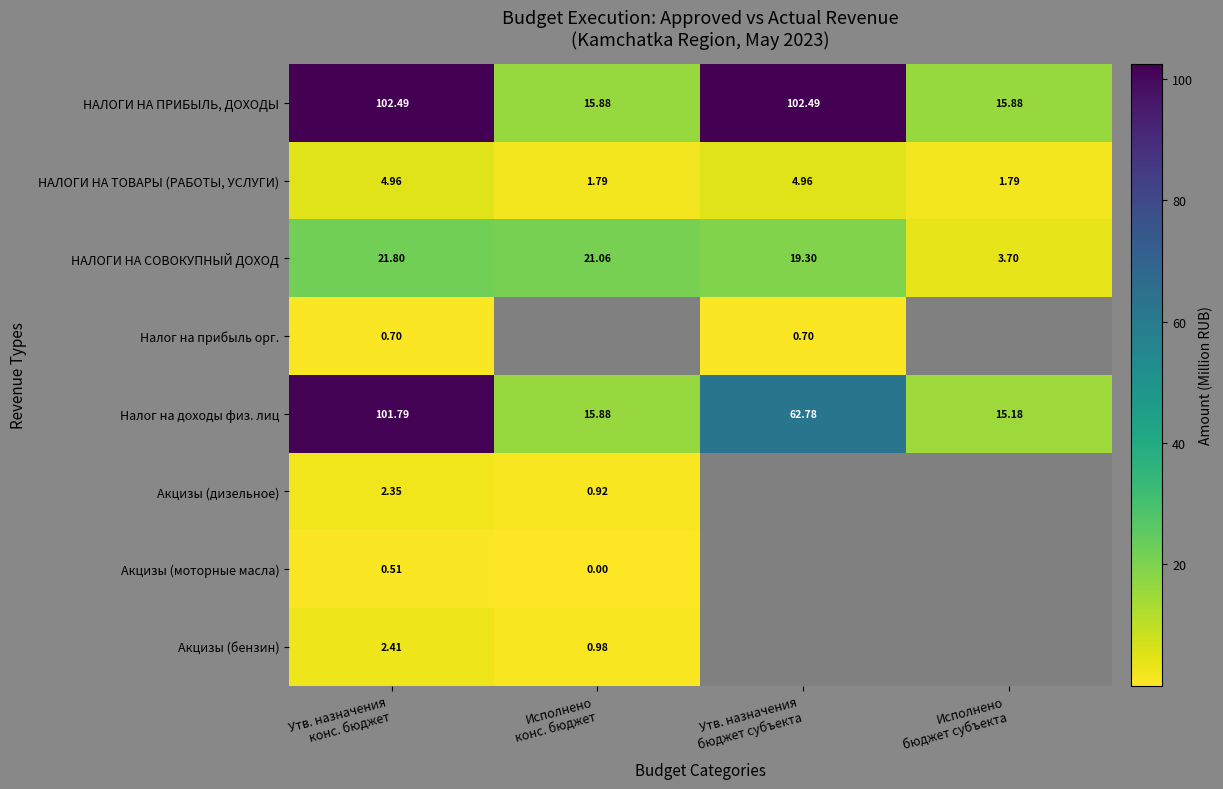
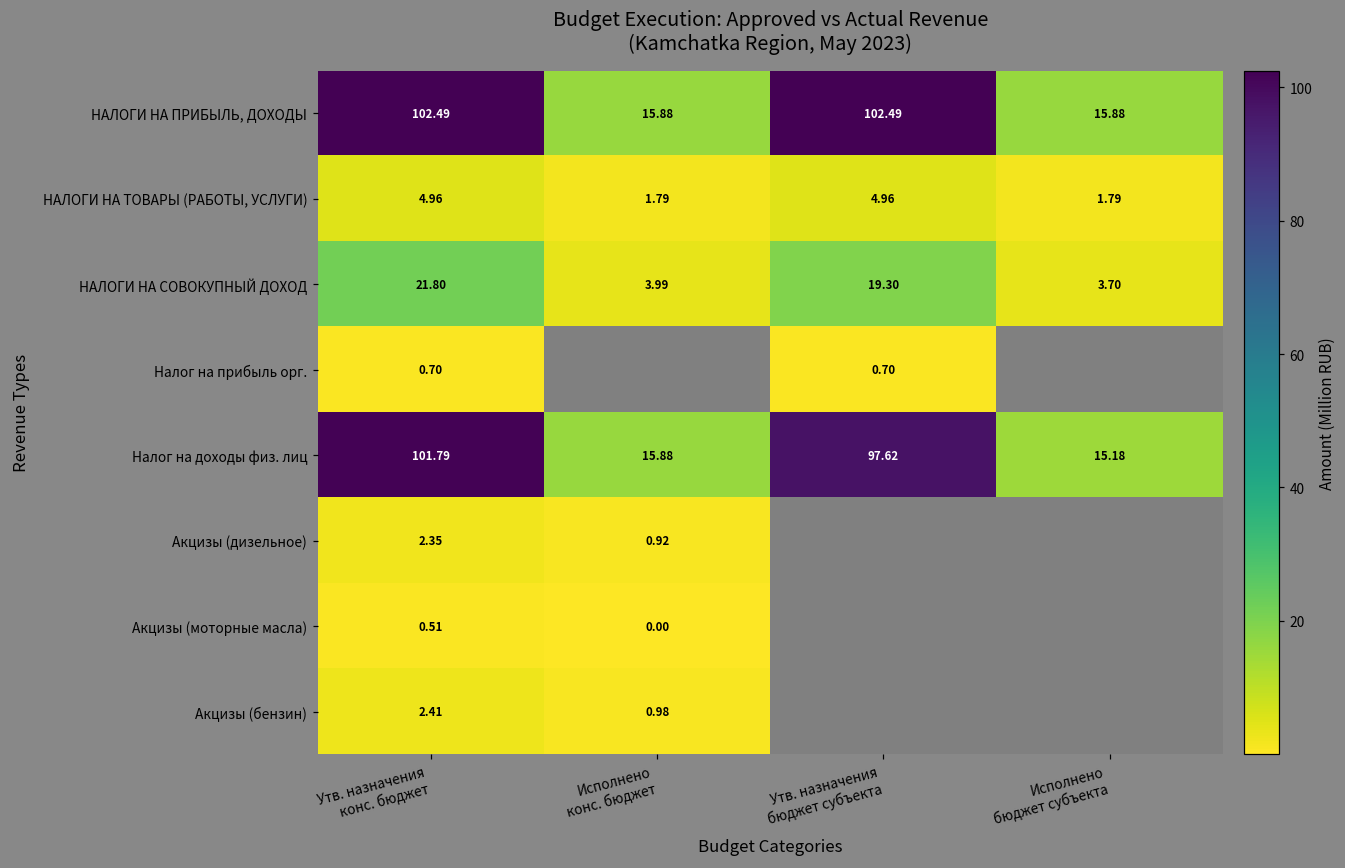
  {
    "НАЛОГИ НА ПРИБЫЛЬ, ДОХОДЫ": {
      "Утв. назначения конс. бюджет": 102.49,
      "Исполнено конс. бюджет": 15.88,
      "Утв. назначения бюджет субъекта": 102.49,
      "Исполнено бюджет субъекта": 15.88
    },
    "НАЛОГИ НА ТОВАРЫ (РАБОТЫ, УСЛУГИ)": {
      "Утв. назначения конс. бюджет": 4.96,
      "Исполнено конс. бюджет": 1.79,
      "Утв. назначения бюджет субъекта": 4.96,
      "Исполнено бюджет субъекта": 1.79
    },
    "НАЛОГИ НА СОВОКУПНЫЙ ДОХОД": {
      "Утв. назначения конс. бюджет": 21.80,
-     "Исполнено конс. бюджет": 21.06,
+     "Исполнено конс. бюджет": 3.99,
      "Утв. назначения бюджет субъекта": 19.30,
      "Исполнено бюджет субъекта": 3.70
    },
    "Налог на прибыль орг.": {
      "Утв. назначения конс. бюджет": 0.70,
      "Утв. назначения бюджет субъекта": 0.70
    },
    "Налог на доходы физ. лиц": {
      "Утв. назначения конс. бюджет": 101.79,
      "Исполнено конс. бюджет": 15.88,
-     "Утв. назначения бюджет субъекта": 62.78,
+     "Утв. назначения бюджет субъекта": 97.62,
      "Исполнено бюджет субъекта": 15.18
    },
    "Акцизы (дизельное)": {
      "Утв. назначения конс. бюджет": 2.35,
      "Исполнено конс. бюджет": 0.92
    },
    "Акцизы (моторные масла)": {
      "Утв. назначения конс. бюджет": 0.51,
      "Исполнено конс. бюджет": 0.00
    },
    "Акцизы (бензин)": {
      "Утв. назначения конс. бюджет": 2.41,
      "Исполнено конс. бюджет": 0.98
    }
  }
